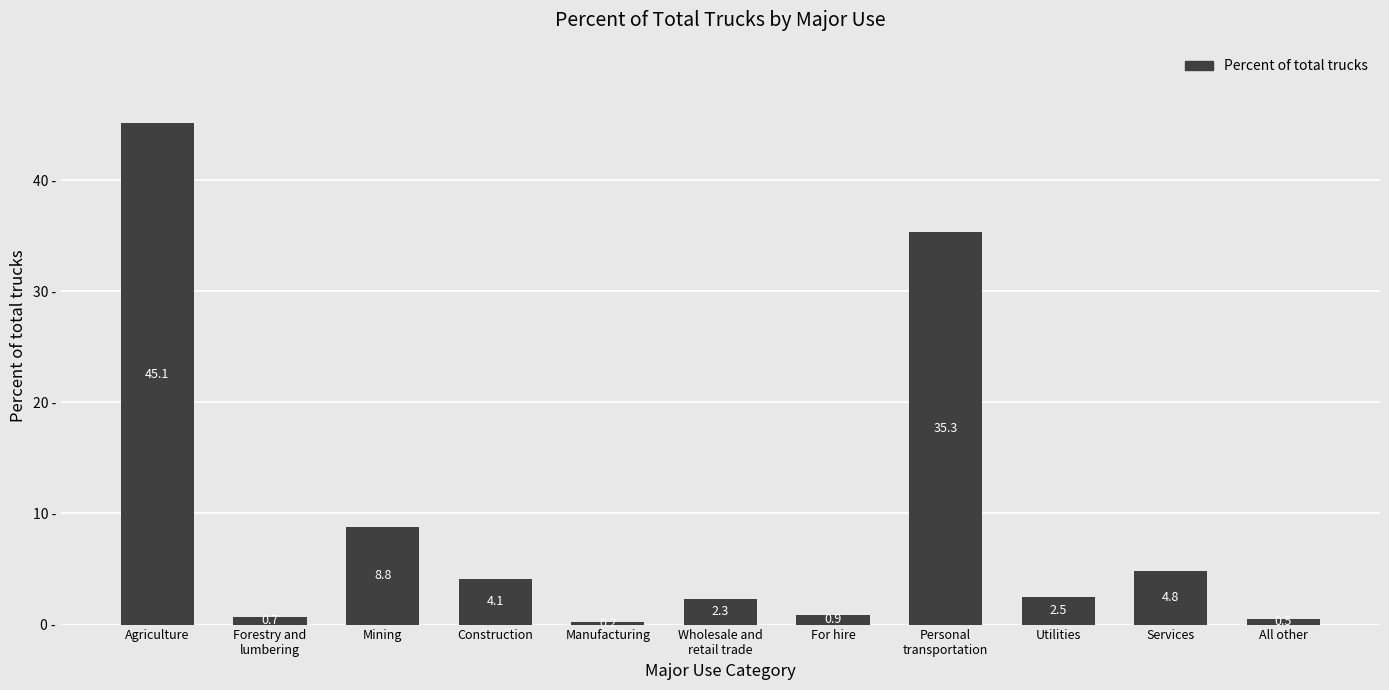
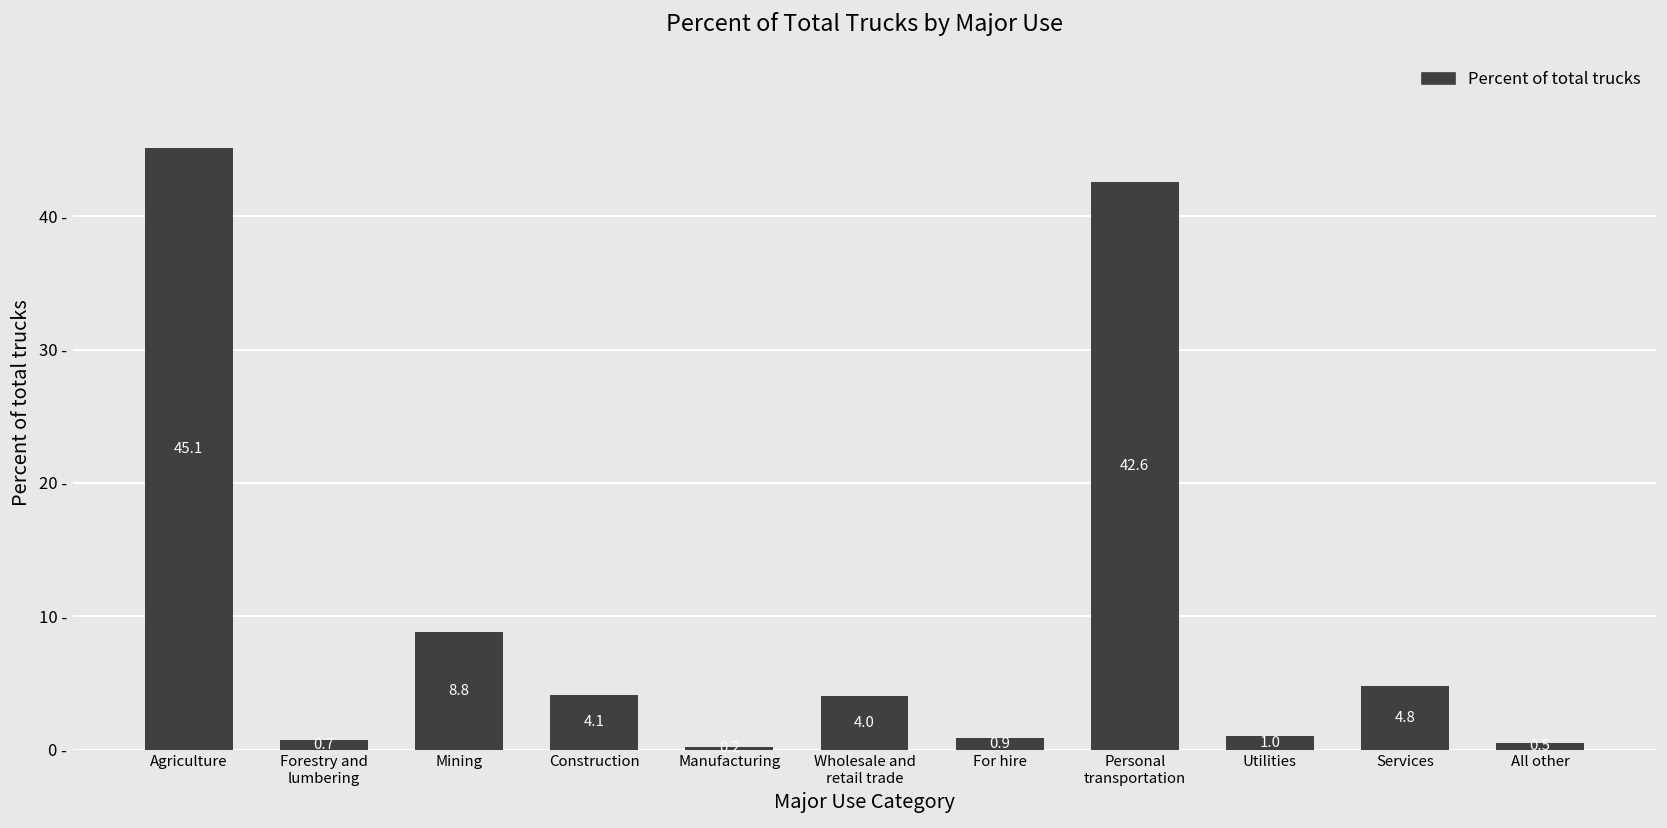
  {
    "Agriculture": 45.1,
    "Forestry and lumbering": 0.7,
    "Mining": 8.8,
    "Construction": 4.1,
-   "Wholesale and retail trade": 2.3,
+   "Wholesale and retail trade": 4.0,
    "For hire": 0.9,
-   "Personal transportation": 35.3,
-   "Utilities": 2.5,
+   "Personal transportation": 42.6,
+   "Utilities": 1.0,
    "Services": 4.8
  }
